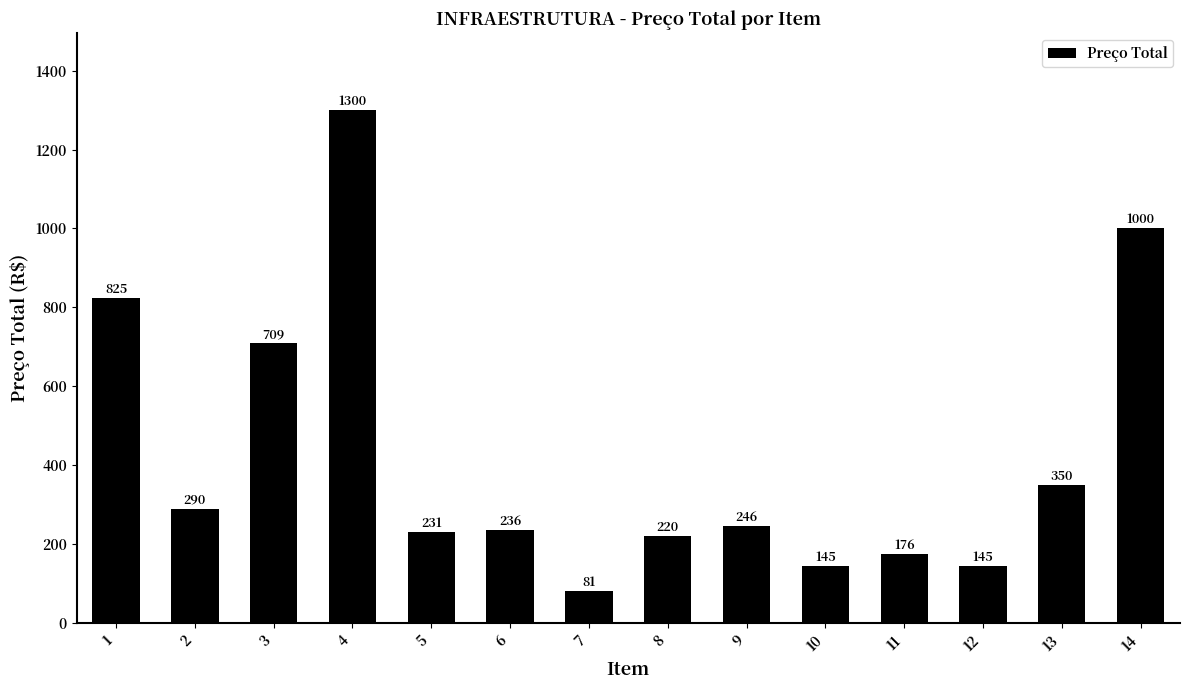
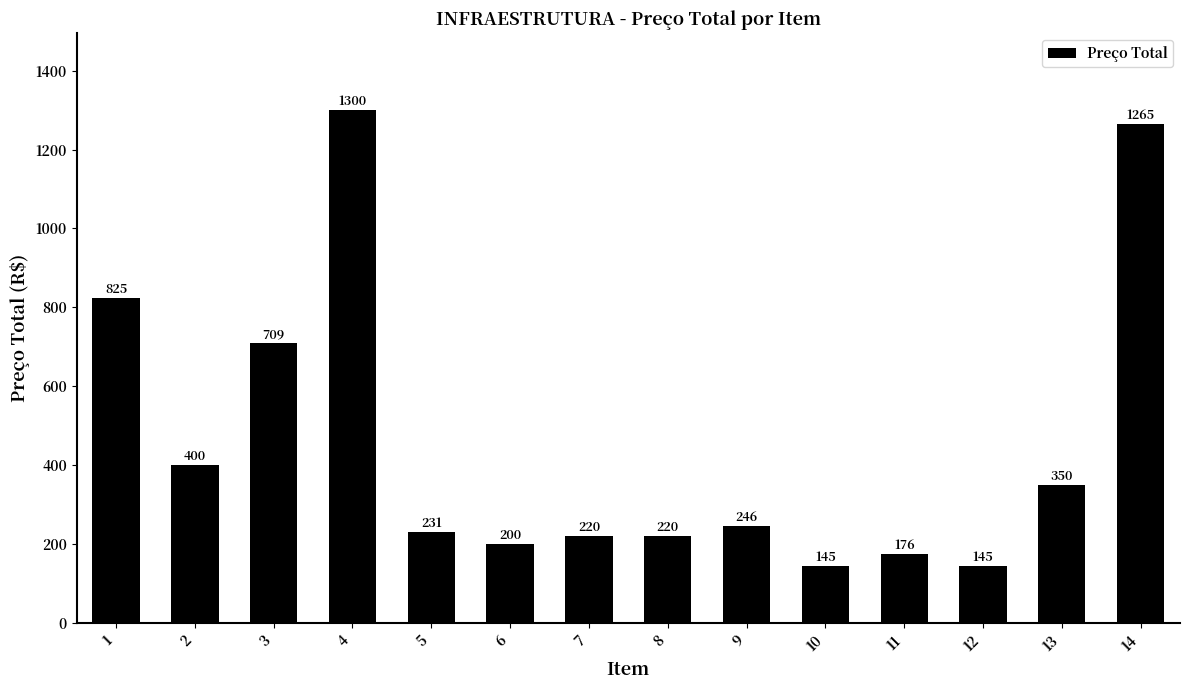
  {
    "1": 825,
-   "2": 290,
+   "2": 400,
    "3": 709,
    "4": 1300,
    "5": 231,
-   "6": 236,
-   "7": 81,
+   "6": 200,
+   "7": 220,
    "8": 220,
    "9": 246,
    "10": 145,
    "11": 176,
    "12": 145,
    "13": 350,
-   "14": 1000
+   "14": 1265
  }
